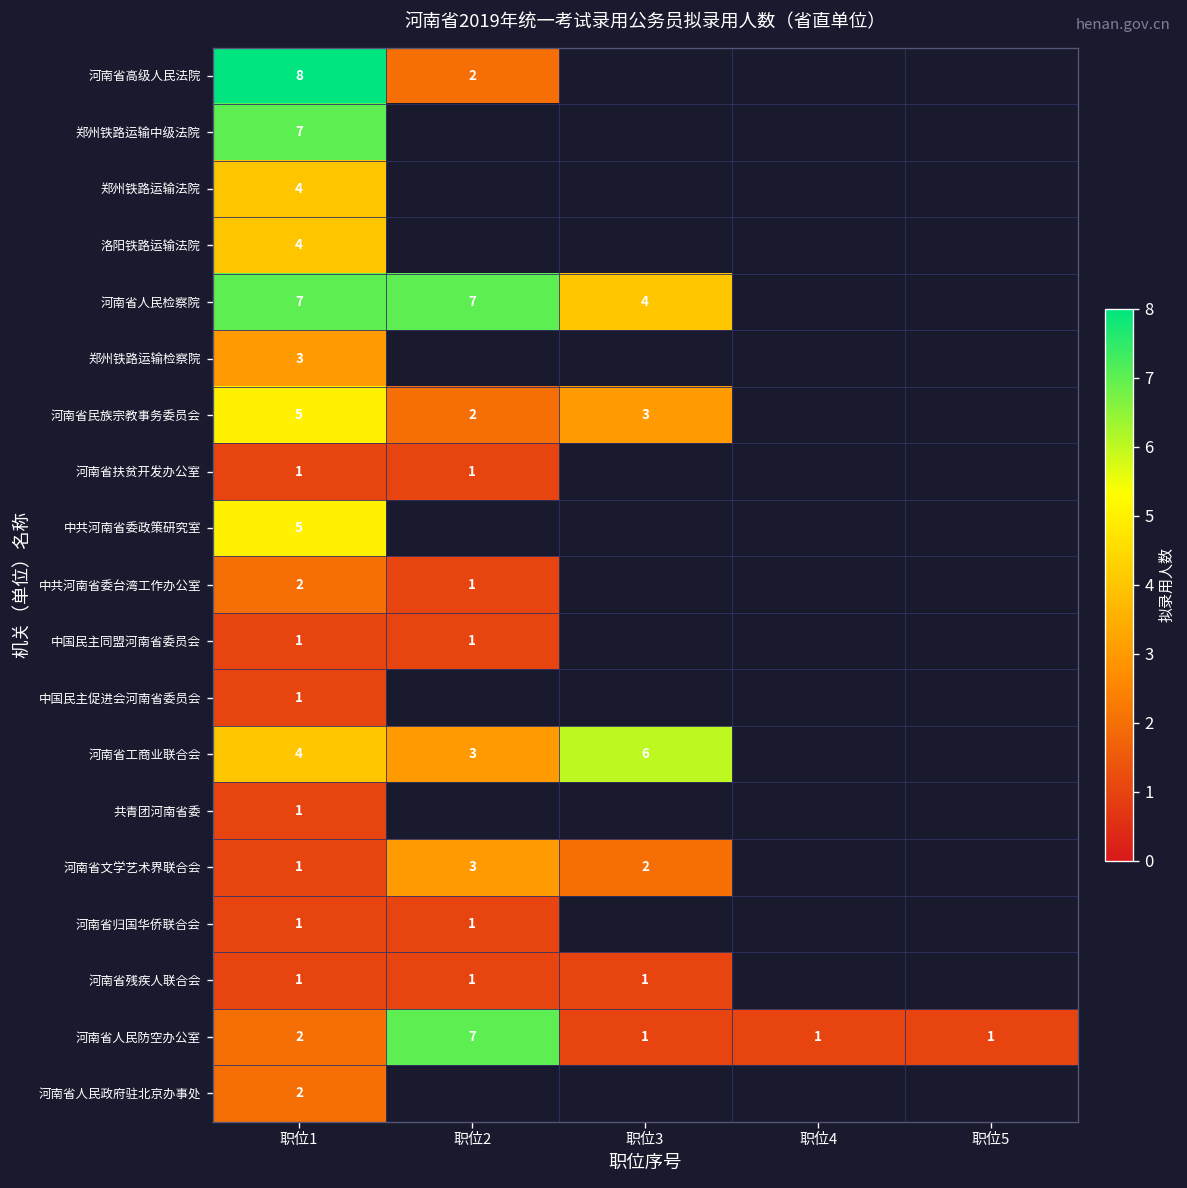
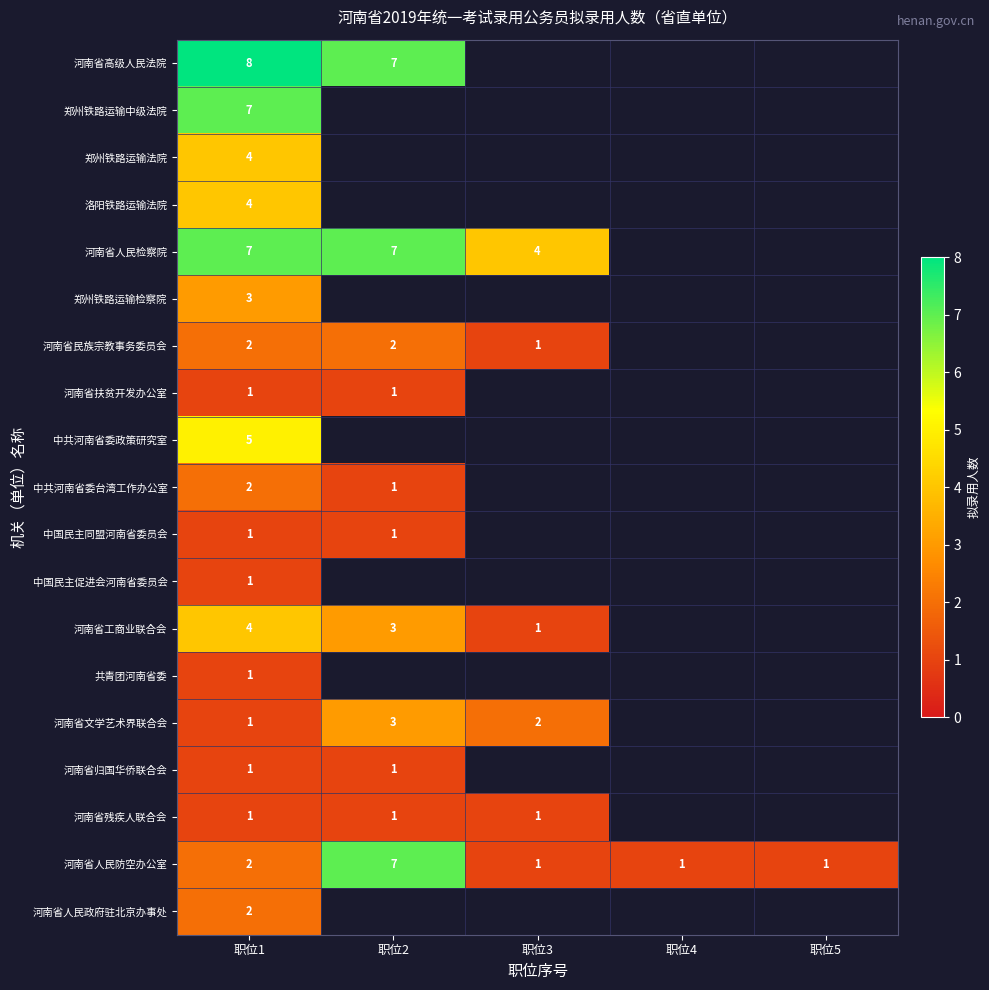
  {
    "河南省高级人民法院": {
      "职位1": 8,
-     "职位2": 2
+     "职位2": 7
    },
    "郑州铁路运输中级法院": {
      "职位1": 7
    },
    "郑州铁路运输法院": {
      "职位1": 4
    },
    "洛阳铁路运输法院": {
      "职位1": 4
    },
    "河南省人民检察院": {
      "职位1": 7,
      "职位2": 7,
      "职位3": 4
    },
    "郑州铁路运输检察院": {
      "职位1": 3
    },
    "河南省民族宗教事务委员会": {
-     "职位1": 5,
+     "职位1": 2,
      "职位2": 2,
-     "职位3": 3
+     "职位3": 1
    },
    "河南省扶贫开发办公室": {
      "职位1": 1,
      "职位2": 1
    },
    "中共河南省委政策研究室": {
      "职位1": 5
    },
    "中共河南省委台湾工作办公室": {
      "职位1": 2,
      "职位2": 1
    },
    "中国民主同盟河南省委员会": {
      "职位1": 1,
      "职位2": 1
    },
    "中国民主促进会河南省委员会": {
      "职位1": 1
    },
    "河南省工商业联合会": {
      "职位1": 4,
      "职位2": 3,
-     "职位3": 6
+     "职位3": 1
    },
    "共青团河南省委": {
      "职位1": 1
    },
    "河南省文学艺术界联合会": {
      "职位1": 1,
      "职位2": 3,
      "职位3": 2
    },
    "河南省归国华侨联合会": {
      "职位1": 1,
      "职位2": 1
    },
    "河南省残疾人联合会": {
      "职位1": 1,
      "职位2": 1,
      "职位3": 1
    },
    "河南省人民防空办公室": {
      "职位1": 2,
      "职位2": 7,
      "职位3": 1,
      "职位4": 1,
      "职位5": 1
    },
    "河南省人民政府驻北京办事处": {
      "职位1": 2
    }
  }
